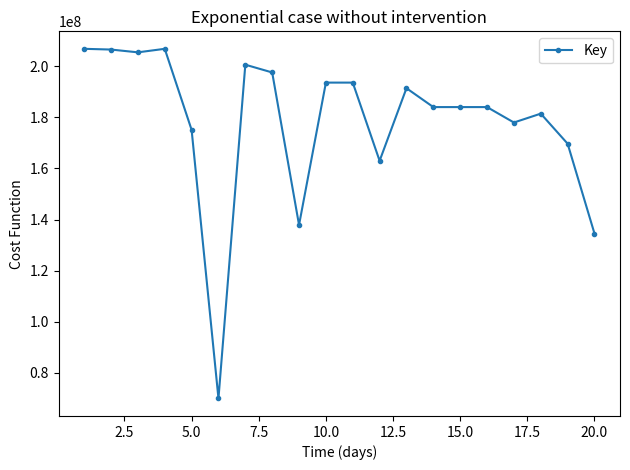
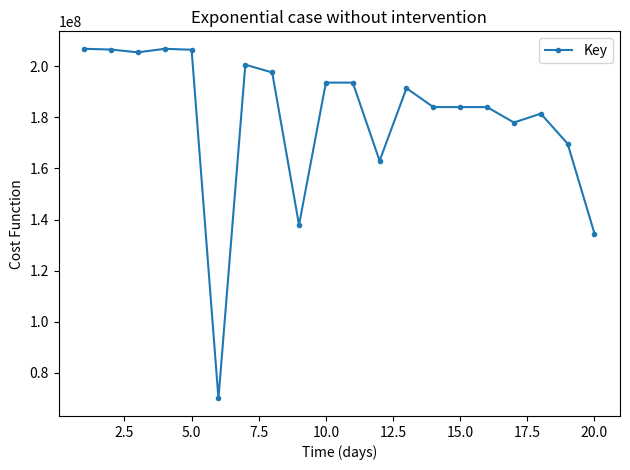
  {
-   "5.0": 175000000,
+   "5.0": 206000000,
    "10.0": 194000000,
    "15.0": 184000000,
    "20.0": 135000000
  }
